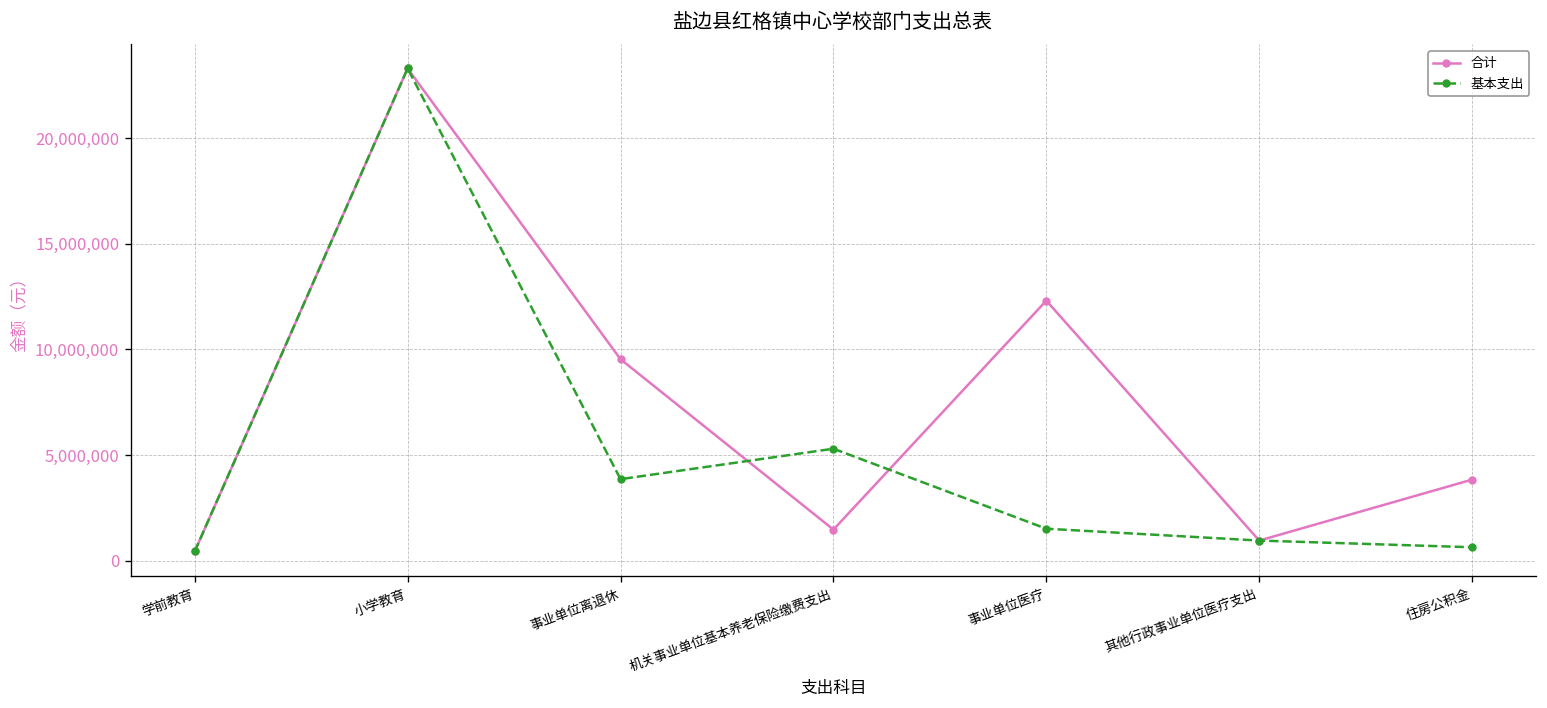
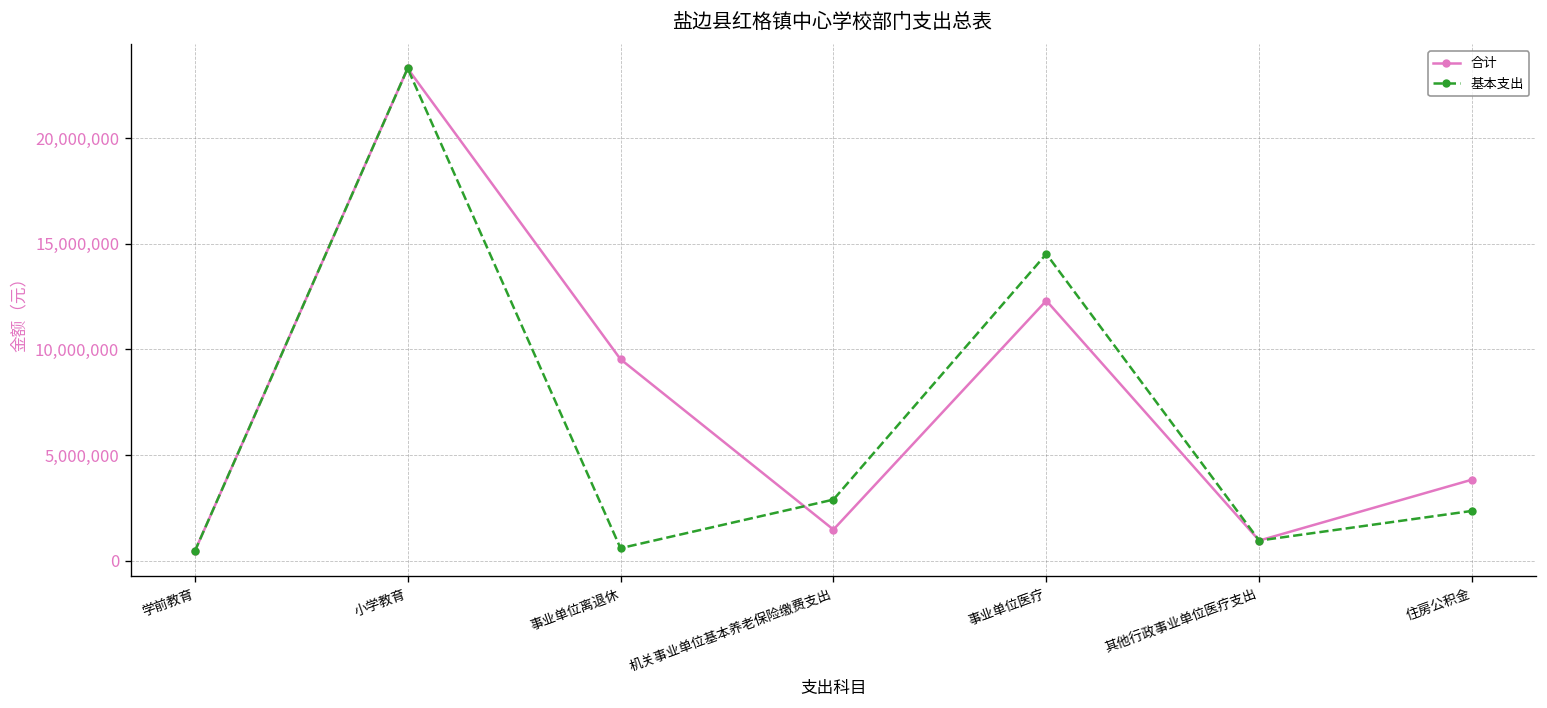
  {
    "合计": {
      "事业单位离退休": "9,500,000",
      "机关事业单位基本养老保险缴费支出": "1,500,000",
      "事业单位医疗": "12,300,000",
      "住房公积金": "3,800,000"
    },
    "基本支出": {
-     "事业单位离退休": "3,900,000",
-     "机关事业单位基本养老保险缴费支出": "5,300,000",
-     "事业单位医疗": "1,500,000",
-     "住房公积金": "600,000"
+     "事业单位离退休": "600,000",
+     "机关事业单位基本养老保险缴费支出": "2,900,000",
+     "事业单位医疗": "14,500,000",
+     "住房公积金": "2,400,000"
    }
  }
